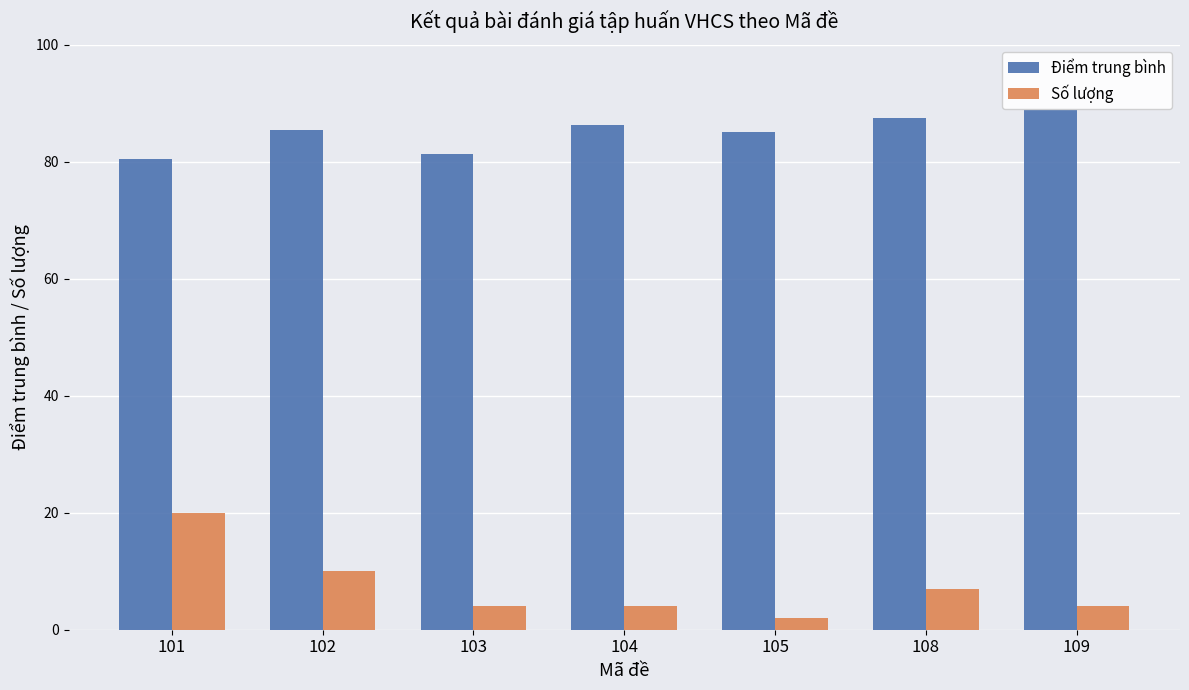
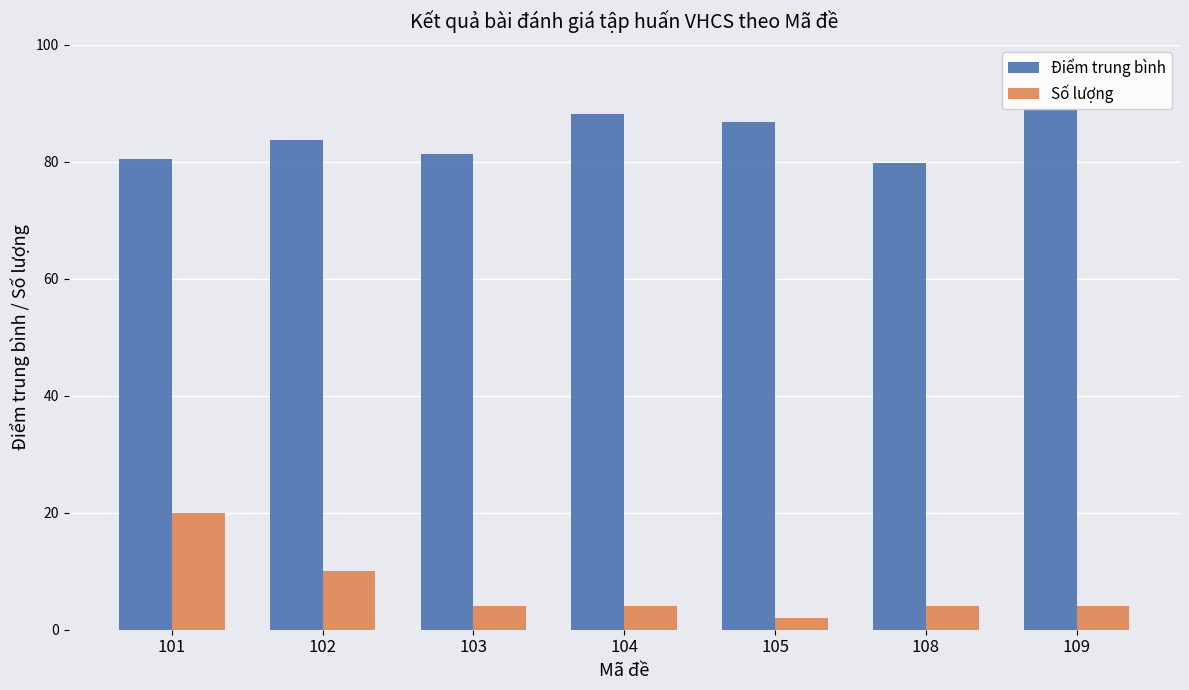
  {
    "Điểm trung bình": {
      "101": 80,
-     "102": 85,
+     "102": 84,
      "103": 81,
-     "104": 86,
-     "105": 85,
-     "108": 88,
+     "104": 88,
+     "105": 87,
+     "108": 80,
      "109": 89
    },
    "Số lượng": {
      "101": 20,
      "102": 10,
      "103": 4,
      "104": 4,
      "105": 2,
-     "108": 7,
+     "108": 4,
      "109": 4
    }
  }
